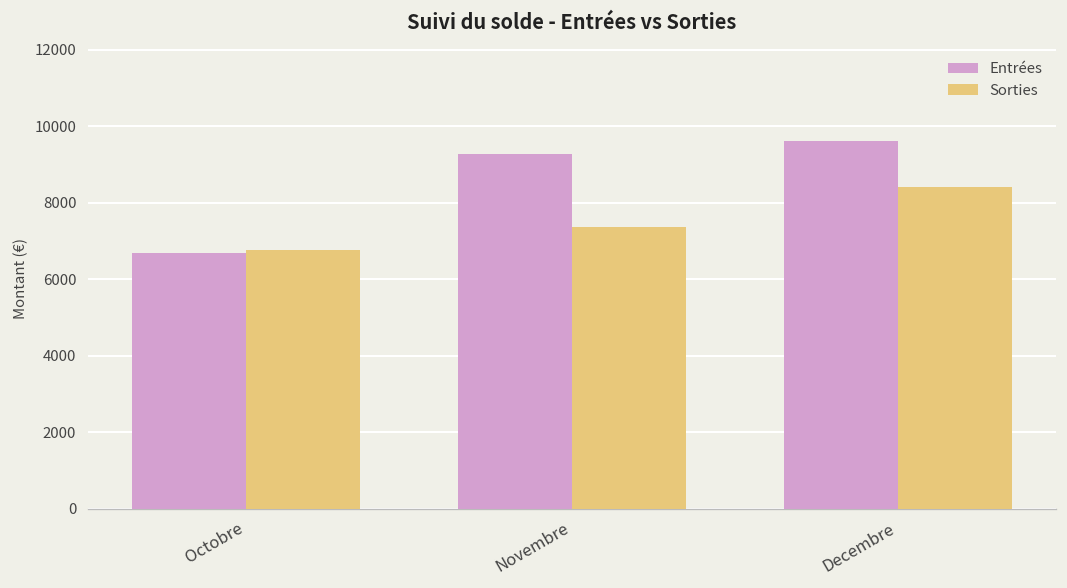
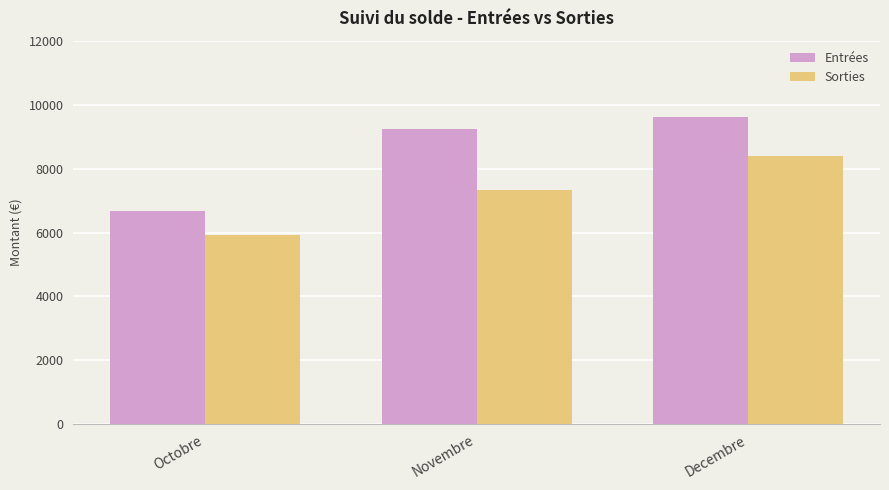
  {
    "Entrées": {
      "Octobre": 6700,
      "Novembre": 9300,
      "Decembre": 9600
    },
    "Sorties": {
-     "Octobre": 6800,
+     "Octobre": 5900,
      "Novembre": 7400,
      "Decembre": 8400
    }
  }
